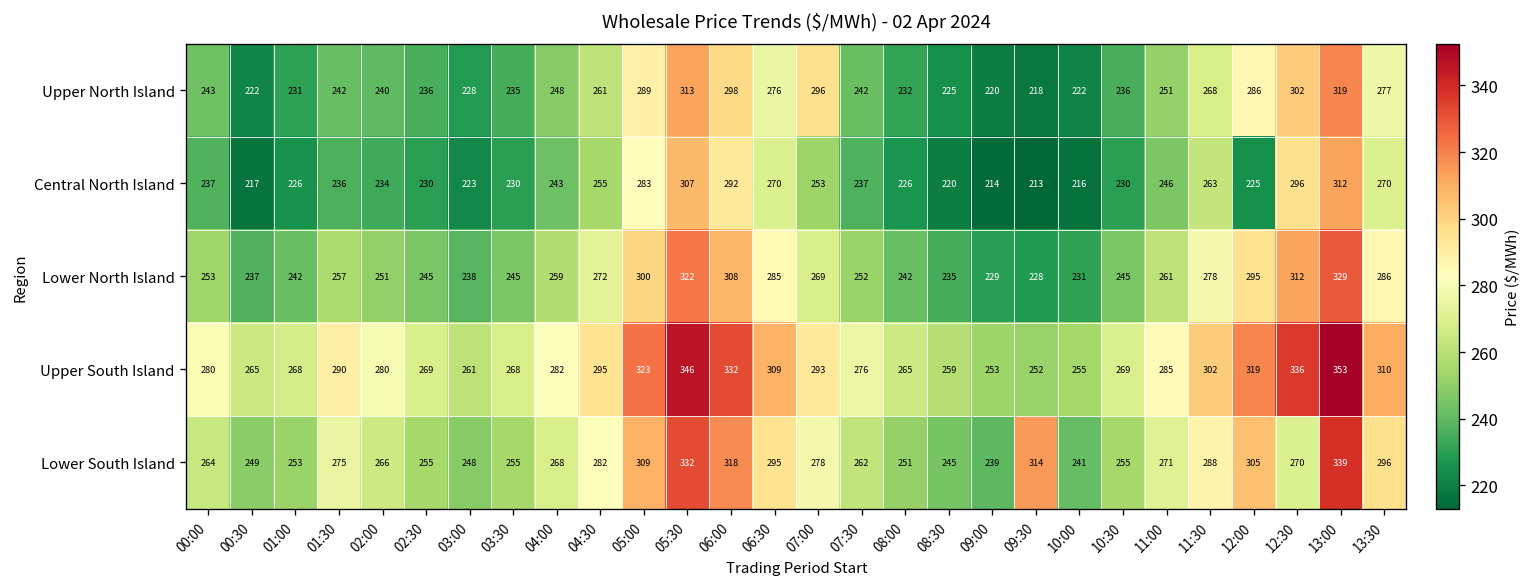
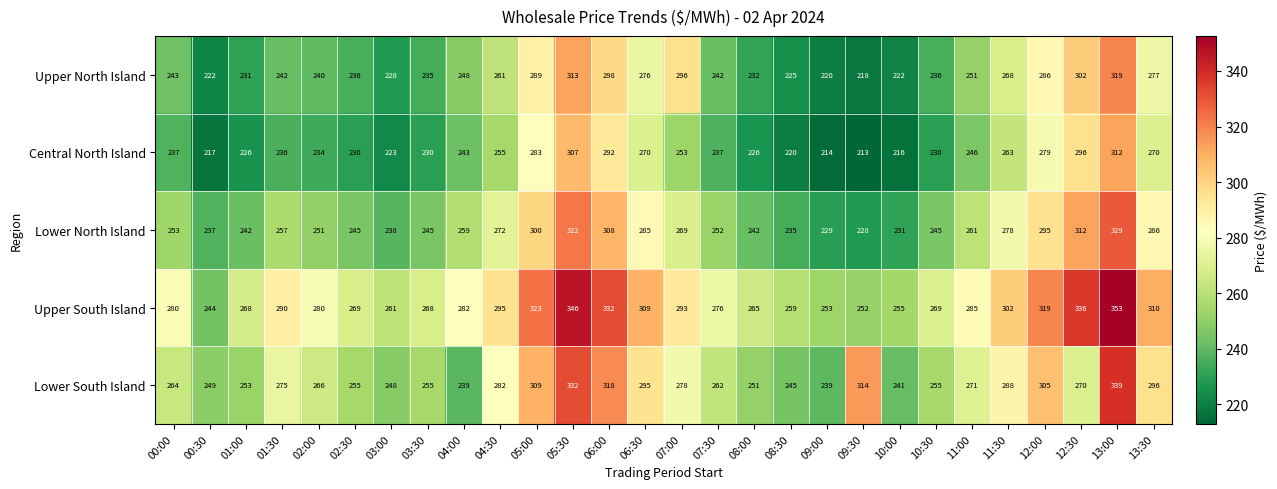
  {
    "Upper North Island": {
      "00:00": 243,
      "00:30": 222,
      "01:00": 231,
      "01:30": 242,
      "02:00": 240,
      "02:30": 236,
      "03:00": 228,
      "03:30": 235,
      "04:00": 248,
      "04:30": 261,
      "05:00": 289,
      "05:30": 313,
      "06:00": 298,
      "06:30": 276,
      "07:00": 296,
      "07:30": 242,
      "08:00": 232,
      "08:30": 225,
      "09:00": 220,
      "09:30": 218,
      "10:00": 222,
      "10:30": 236,
      "11:00": 251,
      "11:30": 268,
      "12:00": 286,
      "12:30": 302,
      "13:00": 319,
      "13:30": 277
    },
    "Central North Island": {
      "00:00": 237,
      "00:30": 217,
      "01:00": 226,
      "01:30": 236,
      "02:00": 234,
      "02:30": 230,
      "03:00": 223,
      "03:30": 230,
      "04:00": 243,
      "04:30": 255,
      "05:00": 283,
      "05:30": 307,
      "06:00": 292,
      "06:30": 270,
      "07:00": 253,
      "07:30": 237,
      "08:00": 226,
      "08:30": 220,
      "09:00": 214,
      "09:30": 213,
      "10:00": 216,
      "10:30": 230,
      "11:00": 246,
      "11:30": 263,
-     "12:00": 225,
+     "12:00": 279,
      "12:30": 296,
      "13:00": 312,
      "13:30": 270
    },
    "Lower North Island": {
      "00:00": 253,
      "00:30": 237,
      "01:00": 242,
      "01:30": 257,
      "02:00": 251,
      "02:30": 245,
      "03:00": 238,
      "03:30": 245,
      "04:00": 259,
      "04:30": 272,
      "05:00": 300,
      "05:30": 322,
      "06:00": 308,
      "06:30": 285,
      "07:00": 269,
      "07:30": 252,
      "08:00": 242,
      "08:30": 235,
      "09:00": 229,
      "09:30": 228,
      "10:00": 231,
      "10:30": 245,
      "11:00": 261,
      "11:30": 278,
      "12:00": 295,
      "12:30": 312,
      "13:00": 329,
      "13:30": 286
    },
    "Upper South Island": {
      "00:00": 280,
-     "00:30": 265,
+     "00:30": 244,
      "01:00": 268,
      "01:30": 290,
      "02:00": 280,
      "02:30": 269,
      "03:00": 261,
      "03:30": 268,
      "04:00": 282,
      "04:30": 295,
      "05:00": 323,
      "05:30": 346,
      "06:00": 332,
      "06:30": 309,
      "07:00": 293,
      "07:30": 276,
      "08:00": 265,
      "08:30": 259,
      "09:00": 253,
      "09:30": 252,
      "10:00": 255,
      "10:30": 269,
      "11:00": 285,
      "11:30": 302,
      "12:00": 319,
      "12:30": 336,
      "13:00": 353,
      "13:30": 310
    },
    "Lower South Island": {
      "00:00": 264,
      "00:30": 249,
      "01:00": 253,
      "01:30": 275,
      "02:00": 266,
      "02:30": 255,
      "03:00": 248,
      "03:30": 255,
-     "04:00": 268,
+     "04:00": 239,
      "04:30": 282,
      "05:00": 309,
      "05:30": 332,
      "06:00": 318,
      "06:30": 295,
      "07:00": 278,
      "07:30": 262,
      "08:00": 251,
      "08:30": 245,
      "09:00": 239,
      "09:30": 314,
      "10:00": 241,
      "10:30": 255,
      "11:00": 271,
      "11:30": 288,
      "12:00": 305,
      "12:30": 270,
      "13:00": 339,
      "13:30": 296
    }
  }
